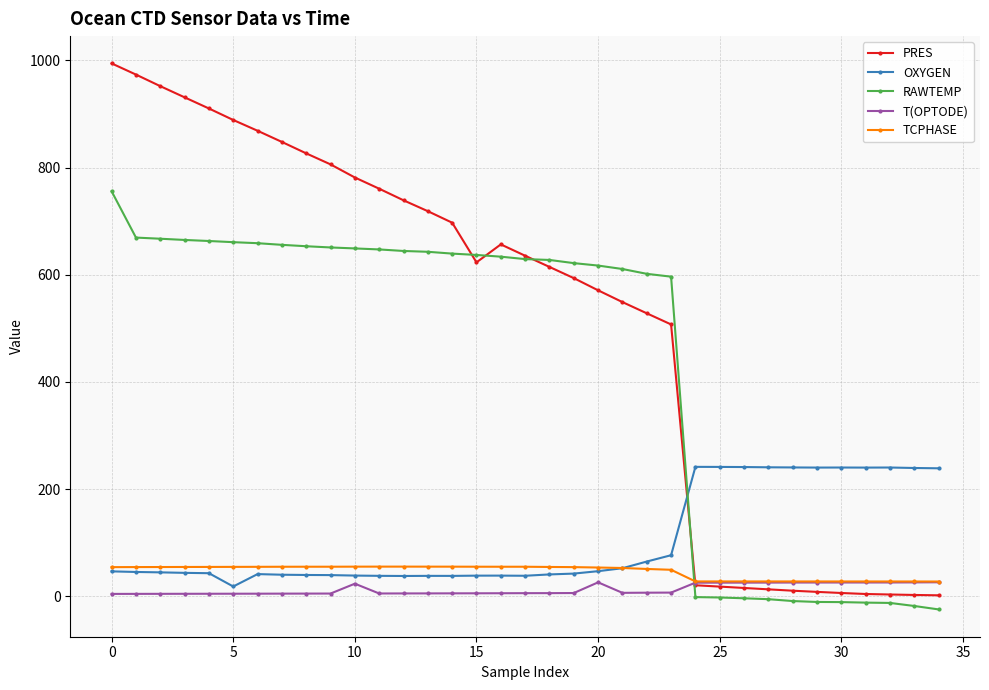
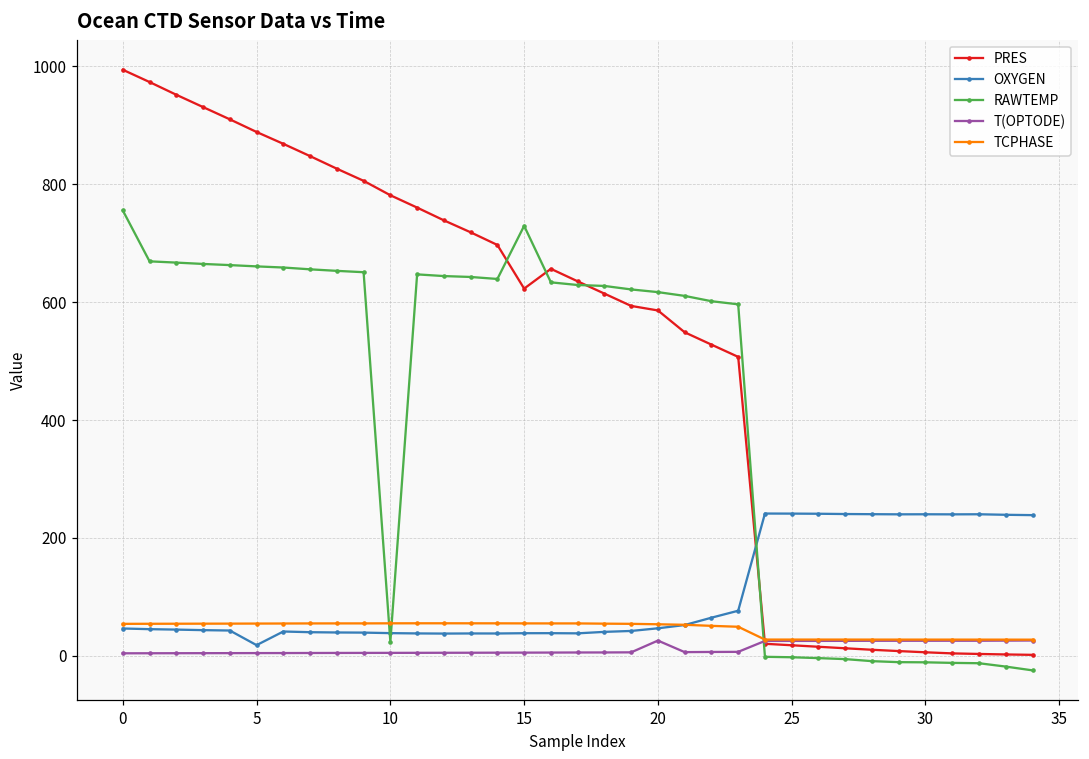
  {
    "PRES": {
      "0": 990,
      "5": 890,
      "10": 780,
      "15": 620,
-     "20": 570,
+     "20": 590,
      "25": 20,
      "30": 10
    },
    "OXYGEN": {
      "0": 50,
      "5": 20,
      "10": 40,
      "15": 40,
      "20": 50,
      "25": 240,
      "30": 240
    },
    "RAWTEMP": {
      "0": 760,
      "5": 660,
-     "10": 650,
-     "15": 640,
+     "10": 20,
+     "15": 730,
      "20": 620,
      "25": 0,
      "30": -10
    },
    "T(OPTODE)": {
      "0": 0,
      "5": 0,
-     "10": 20,
+     "10": 0,
      "15": 10,
      "20": 30
    },
    "TCPHASE": {
      "0": 50,
      "5": 50,
      "10": 60,
      "15": 60,
      "20": 50
    }
  }
